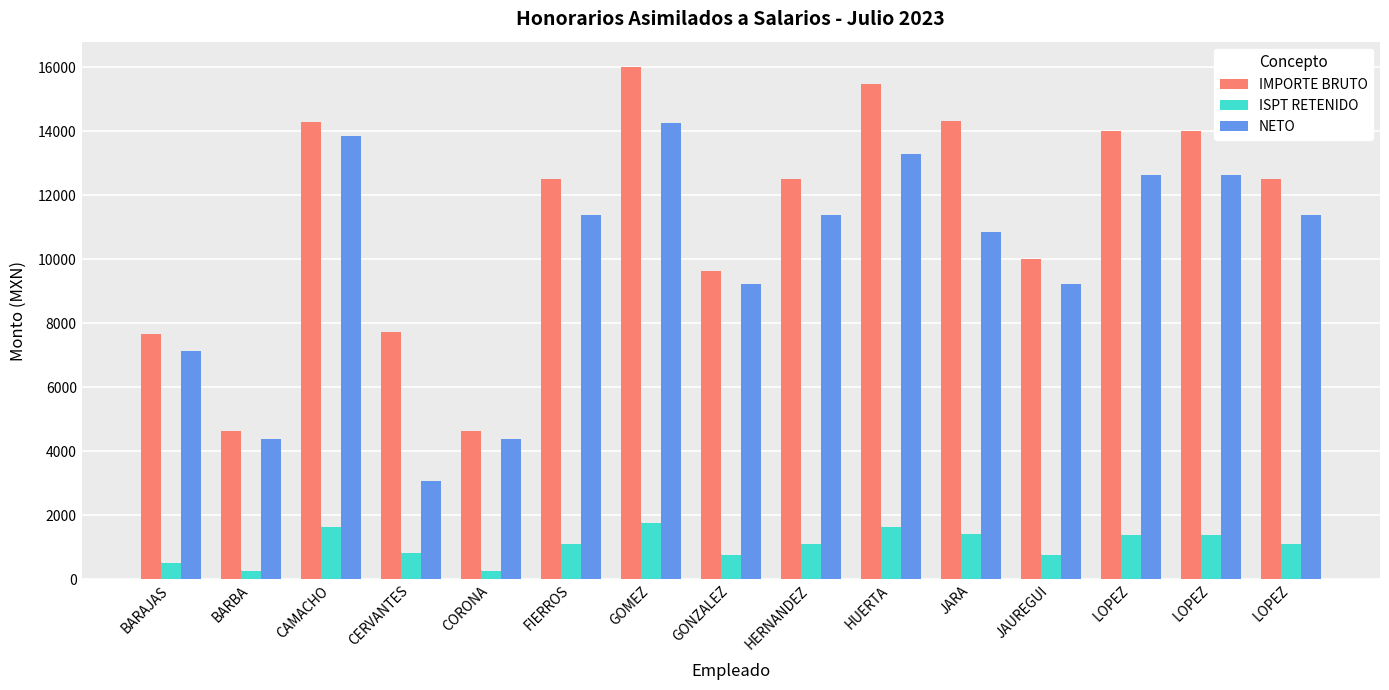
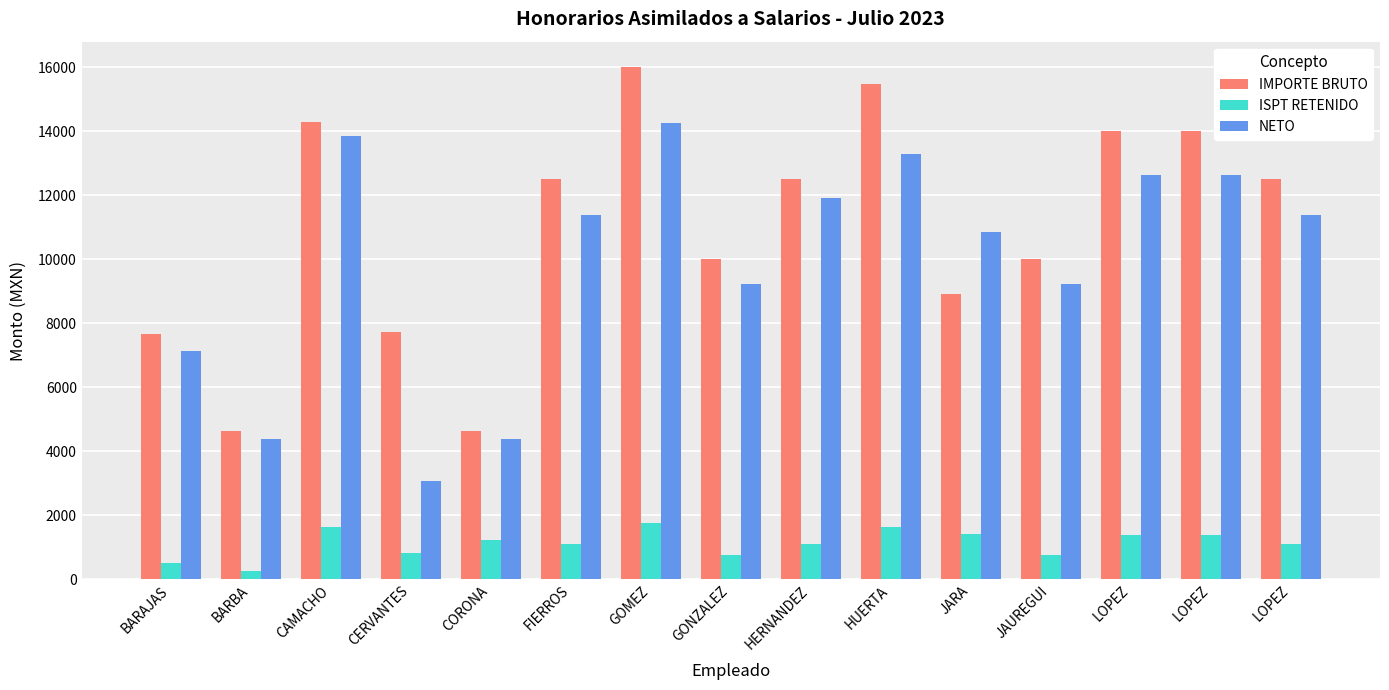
  {
    "IMPORTE BRUTO": {
      "BARAJAS": 7700,
      "BARBA": 4600,
      "CAMACHO": 14300,
      "CERVANTES": 7700,
      "CORONA": 4600,
      "FIERROS": 12500,
      "GOMEZ": 16000,
-     "GONZALEZ": 9600,
+     "GONZALEZ": 10000,
      "HERNANDEZ": 12500,
      "HUERTA": 15500,
-     "JARA": 14300,
+     "JARA": 8900,
      "JAUREGUI": 10000
    },
    "ISPT RETENIDO": {
      "BARAJAS": 500,
      "BARBA": 300,
      "CAMACHO": 1600,
      "CERVANTES": 800,
-     "CORONA": 300,
+     "CORONA": 1200,
      "FIERROS": 1100,
      "GOMEZ": 1700,
      "GONZALEZ": 800,
      "HERNANDEZ": 1100,
      "HUERTA": 1600,
      "JARA": 1400,
      "JAUREGUI": 800
    },
    "NETO": {
      "BARAJAS": 7100,
      "BARBA": 4400,
      "CAMACHO": 13800,
      "CERVANTES": 3100,
      "CORONA": 4400,
      "FIERROS": 11400,
      "GOMEZ": 14300,
      "GONZALEZ": 9200,
-     "HERNANDEZ": 11400,
+     "HERNANDEZ": 11900,
      "HUERTA": 13300,
      "JARA": 10800,
      "JAUREGUI": 9200
    }
  }
